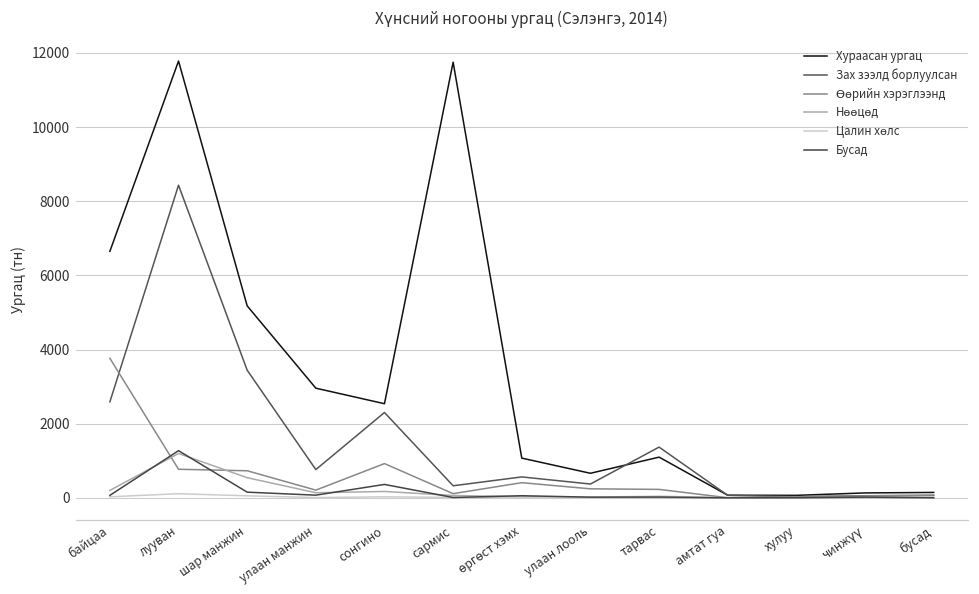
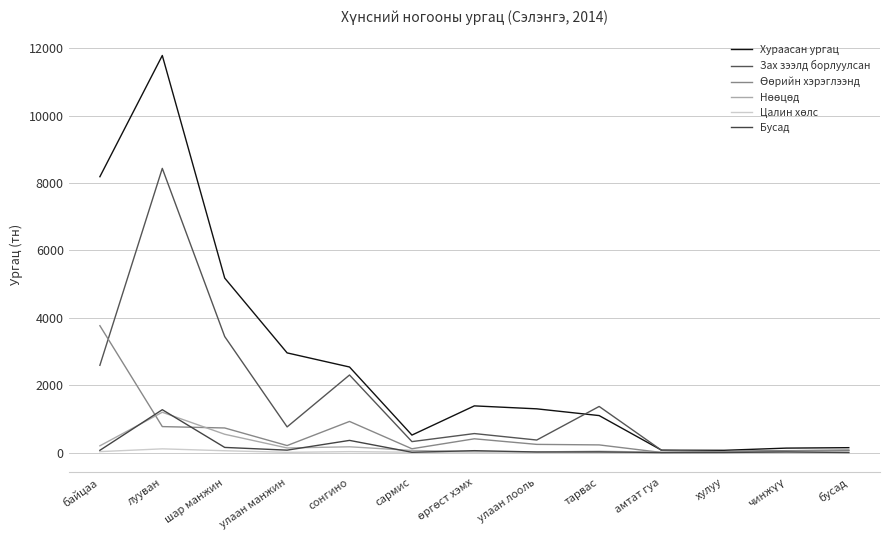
  {
    "Хураасан ургац": {
-     "байцаа": 6600,
+     "байцаа": 8200,
      "лууван": 11800,
      "шар манжин": 5200,
      "улаан манжин": 3000,
      "сонгино": 2500,
-     "сармис": 11700,
-     "өргөст хэмх": 1100,
-     "улаан лооль": 700,
+     "сармис": 500,
+     "өргөст хэмх": 1400,
+     "улаан лооль": 1300,
      "тарвас": 1100,
      "чинжүү": 100
    }
  }
